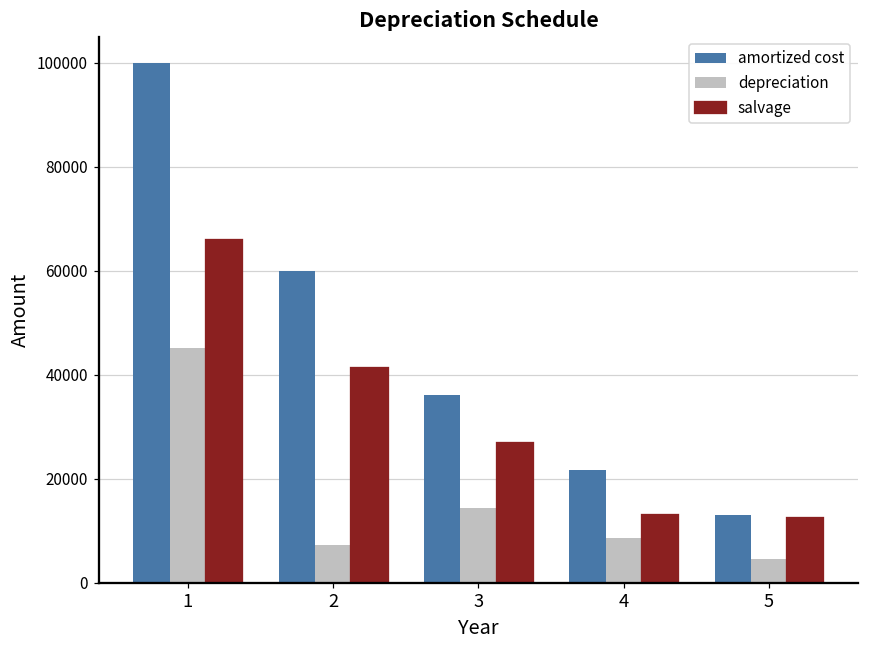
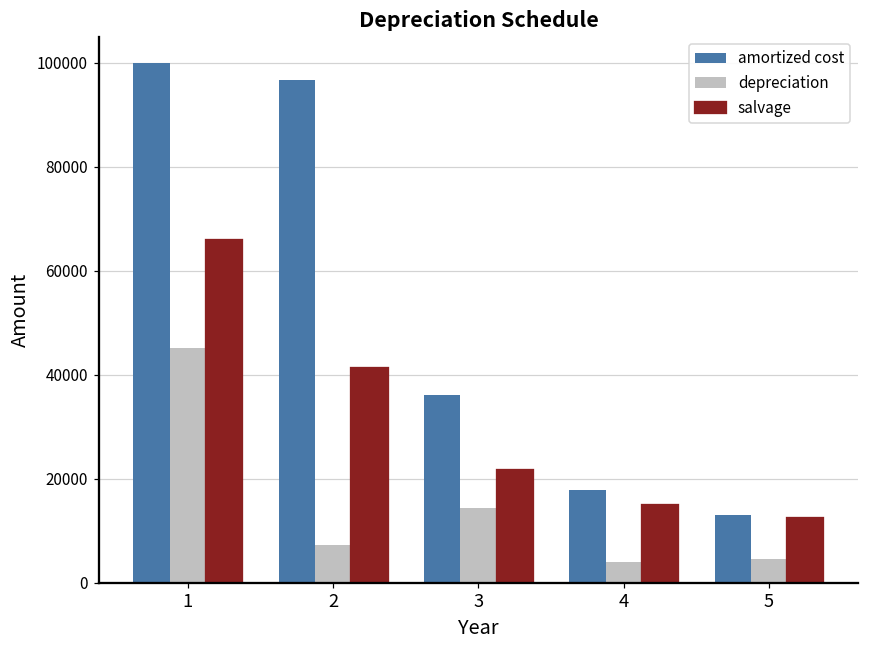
  {
    "amortized cost": {
      "1": 100000,
-     "2": 60000,
+     "2": 97000,
      "3": 36000,
-     "4": 22000,
+     "4": 18000,
      "5": 13000
    },
    "depreciation": {
      "1": 45000,
      "2": 7000,
      "3": 14000,
-     "4": 9000,
+     "4": 4000,
      "5": 5000
    },
    "salvage": {
      "1": 66000,
      "2": 41000,
-     "3": 27000,
-     "4": 13000,
+     "3": 22000,
+     "4": 15000,
      "5": 13000
    }
  }
